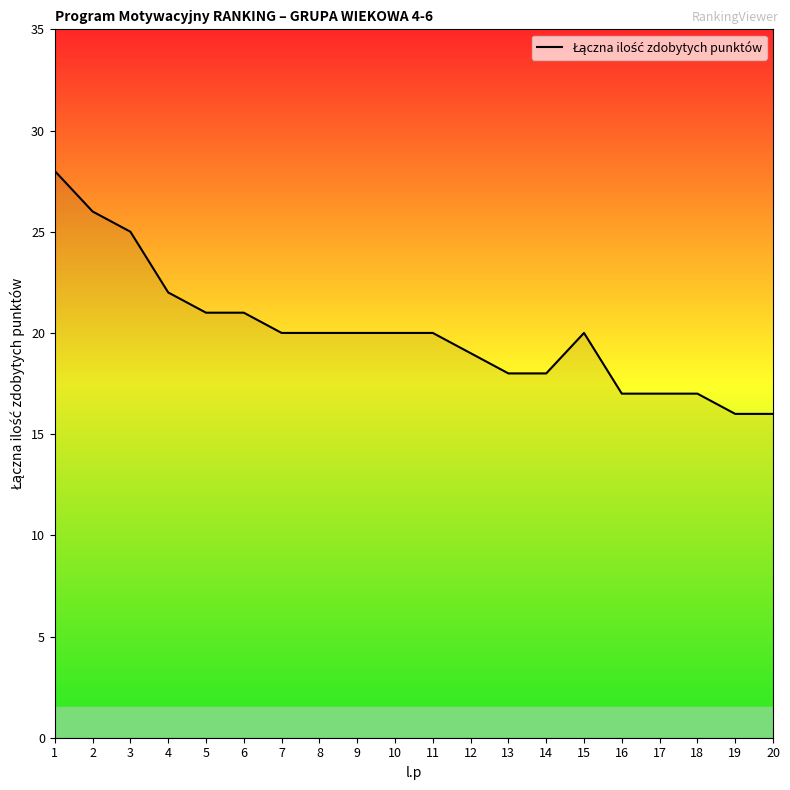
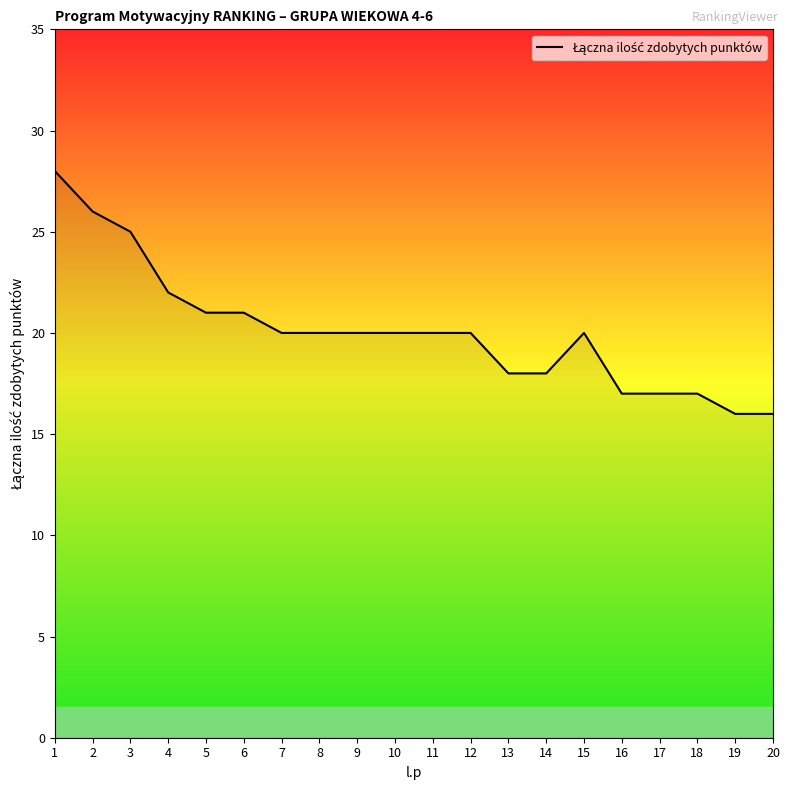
  {
    "1": 28,
    "2": 26,
    "3": 25,
    "4": 22,
    "5": 21,
    "6": 21,
    "7": 20,
    "8": 20,
    "9": 20,
    "10": 20,
    "11": 20,
-   "12": 19,
+   "12": 20,
    "13": 18,
    "14": 18,
    "15": 20,
    "16": 17,
    "17": 17,
    "18": 17,
    "19": 16,
    "20": 16
  }
